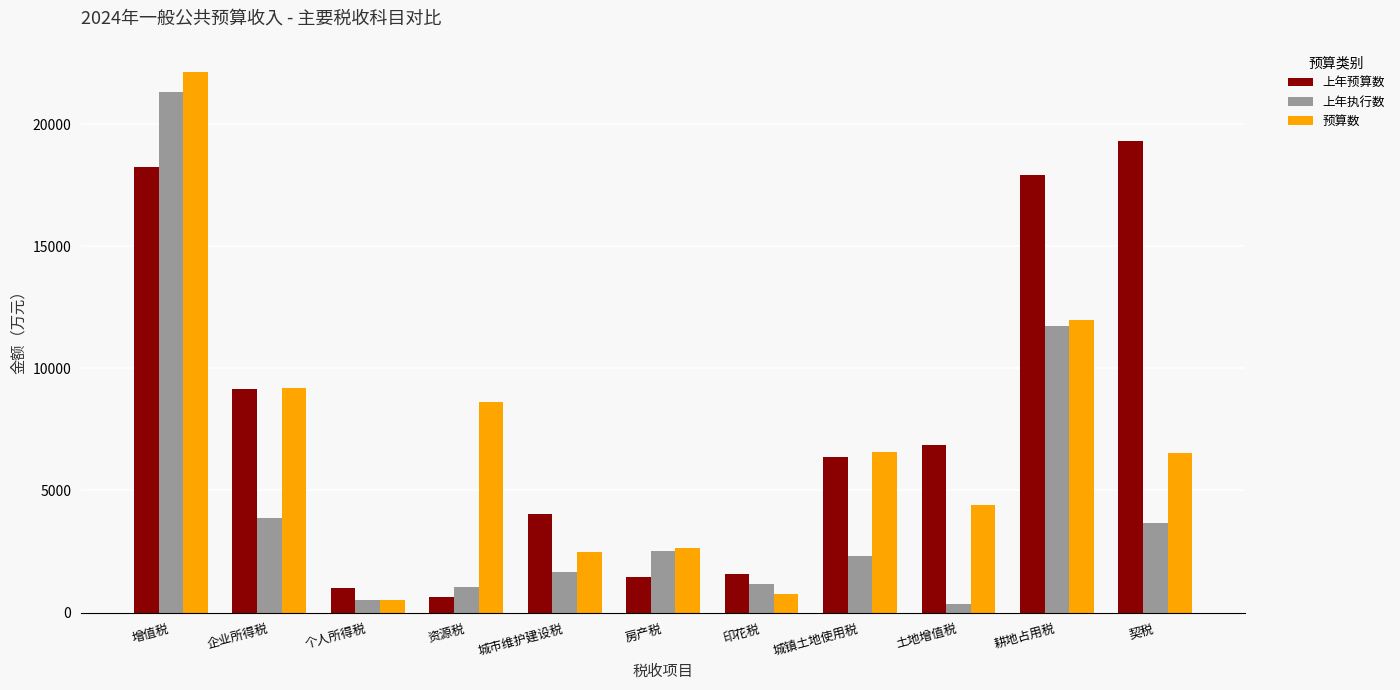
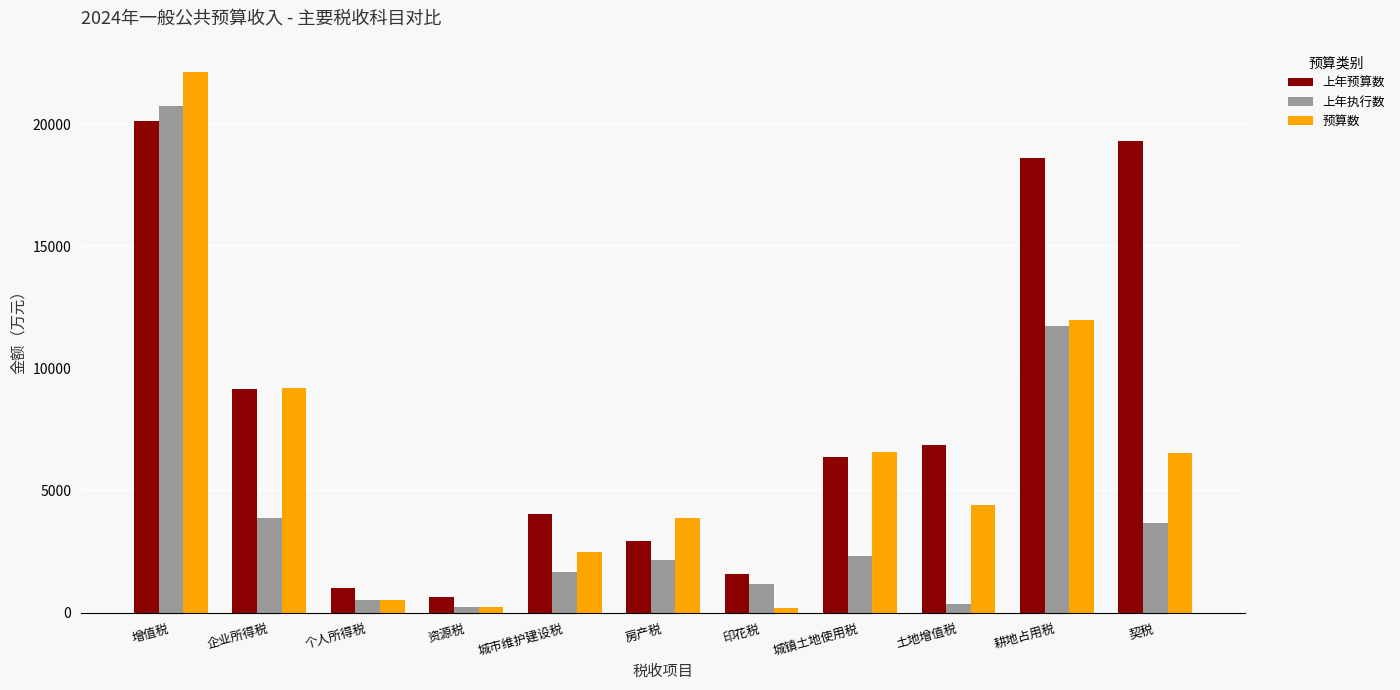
  {
    "上年预算数": {
-     "增值税": 18300,
+     "增值税": 20200,
      "企业所得税": 9100,
      "个人所得税": 1000,
      "资源税": 600,
      "城市维护建设税": 4100,
-     "房产税": 1500,
+     "房产税": 2900,
      "印花税": 1600,
      "城镇土地使用税": 6400,
      "土地增值税": 6900,
-     "耕地占用税": 17900,
+     "耕地占用税": 18600,
      "契税": 19300
    },
    "上年执行数": {
-     "增值税": 21300,
+     "增值税": 20700,
      "企业所得税": 3900,
      "个人所得税": 500,
-     "资源税": 1000,
+     "资源税": 200,
      "城市维护建设税": 1700,
-     "房产税": 2500,
+     "房产税": 2200,
      "印花税": 1200,
      "城镇土地使用税": 2300,
      "土地增值税": 400,
      "耕地占用税": 11700,
      "契税": 3700
    },
    "预算数": {
      "增值税": 22200,
      "企业所得税": 9200,
      "个人所得税": 500,
-     "资源税": 8600,
+     "资源税": 200,
      "城市维护建设税": 2500,
-     "房产税": 2700,
-     "印花税": 800,
+     "房产税": 3900,
+     "印花税": 200,
      "城镇土地使用税": 6600,
      "土地增值税": 4400,
      "耕地占用税": 12000,
      "契税": 6500
    }
  }
